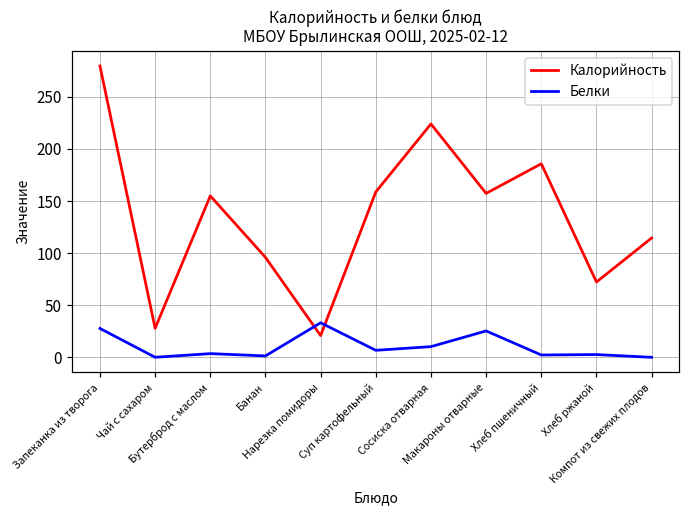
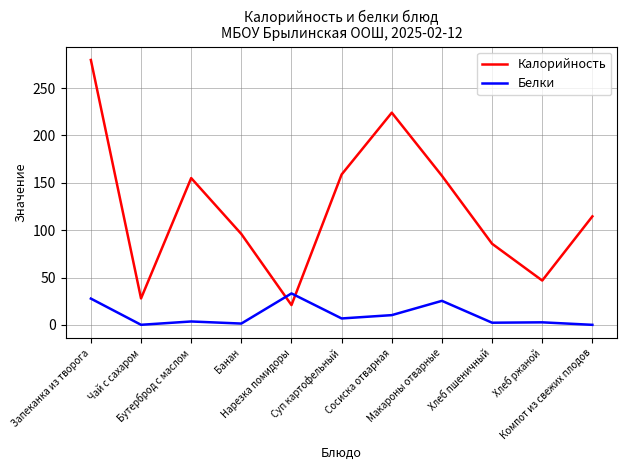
  {
    "Калорийность": {
      "Запеканка из творога": 280,
      "Чай с сахаром": 30,
      "Бутерброд с маслом": 160,
      "Банан": 100,
      "Нарезка помидоры": 20,
      "Суп картофельный": 160,
      "Сосиска отварная": 220,
      "Макароны отварные": 160,
-     "Хлеб пшеничный": 190,
-     "Хлеб ржаной": 70,
+     "Хлеб пшеничный": 90,
+     "Хлеб ржаной": 50,
      "Компот из свежих плодов": 110
    },
    "Белки": {
      "Запеканка из творога": 30,
      "Чай с сахаром": 0,
      "Бутерброд с маслом": 0,
      "Банан": 0,
      "Нарезка помидоры": 30,
      "Суп картофельный": 10,
      "Сосиска отварная": 10,
      "Макароны отварные": 30,
      "Хлеб пшеничный": 0,
      "Хлеб ржаной": 0,
      "Компот из свежих плодов": 0
    }
  }
